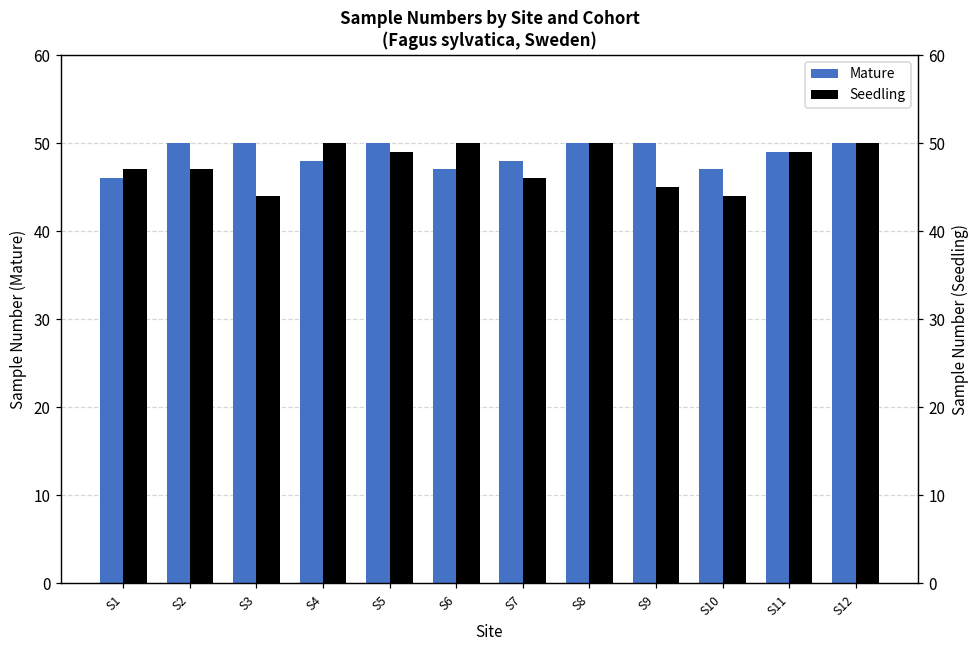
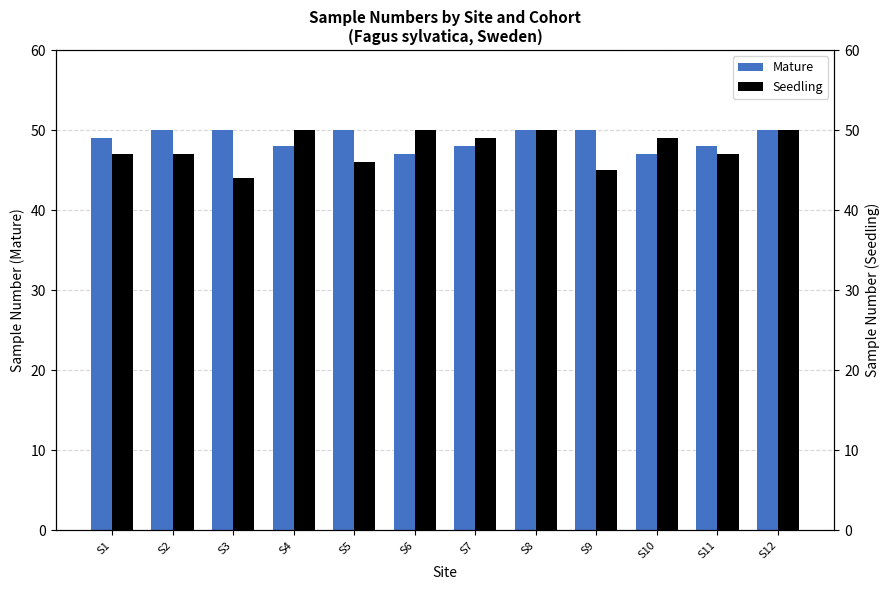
  {
    "Mature": {
-     "S1": 46,
+     "S1": 49,
      "S2": 50,
      "S3": 50,
      "S4": 48,
      "S5": 50,
      "S6": 47,
      "S7": 48,
      "S8": 50,
      "S9": 50,
      "S10": 47,
-     "S11": 49,
+     "S11": 48,
      "S12": 50
    },
    "Seedling": {
      "S1": 47,
      "S2": 47,
      "S3": 44,
      "S4": 50,
-     "S5": 49,
+     "S5": 46,
      "S6": 50,
-     "S7": 46,
+     "S7": 49,
      "S8": 50,
      "S9": 45,
-     "S10": 44,
-     "S11": 49,
+     "S10": 49,
+     "S11": 47,
      "S12": 50
    }
  }
